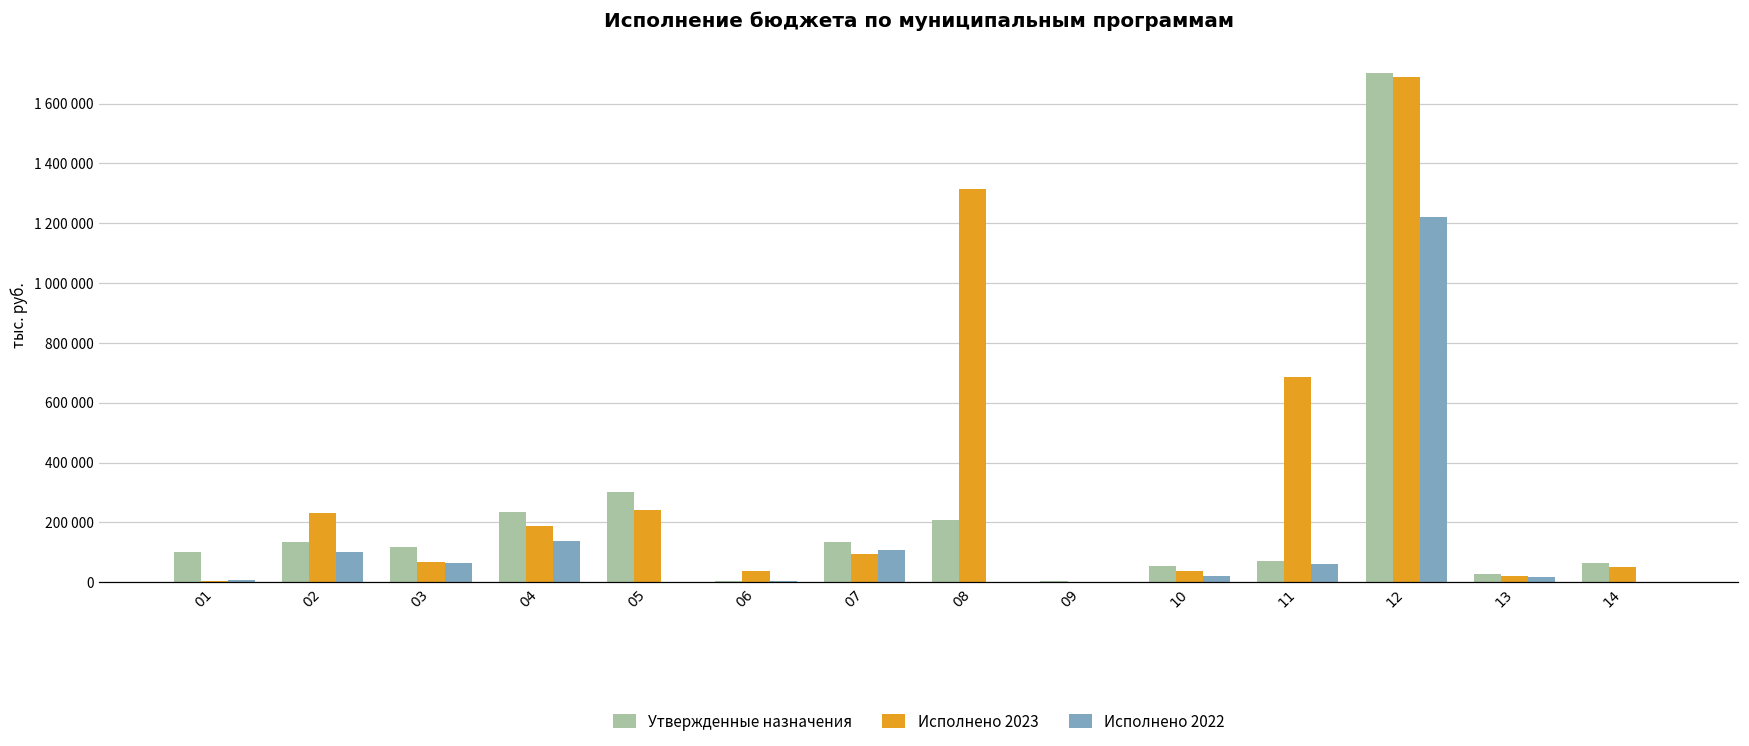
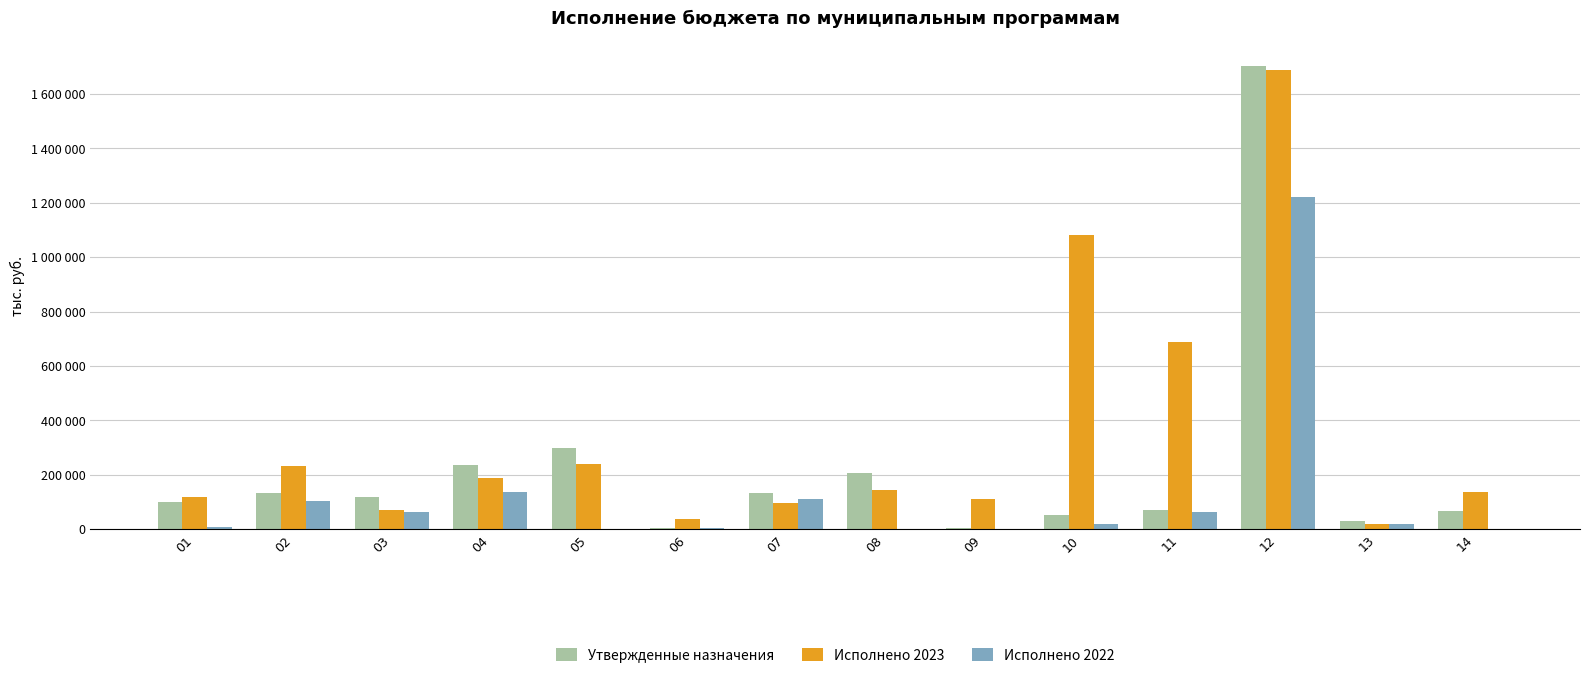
  {
    "Исполнено 2023": {
-     "01": 0,
+     "01": 120000,
      "02": 230000,
      "03": 70000,
      "04": 190000,
      "05": 240000,
      "06": 40000,
      "07": 100000,
-     "08": 1320000,
-     "09": 0,
-     "10": 40000,
+     "08": 150000,
+     "09": 110000,
+     "10": 1080000,
      "11": 690000,
      "12": 1690000,
      "13": 20000,
-     "14": 50000
+     "14": 140000
    }
  }
